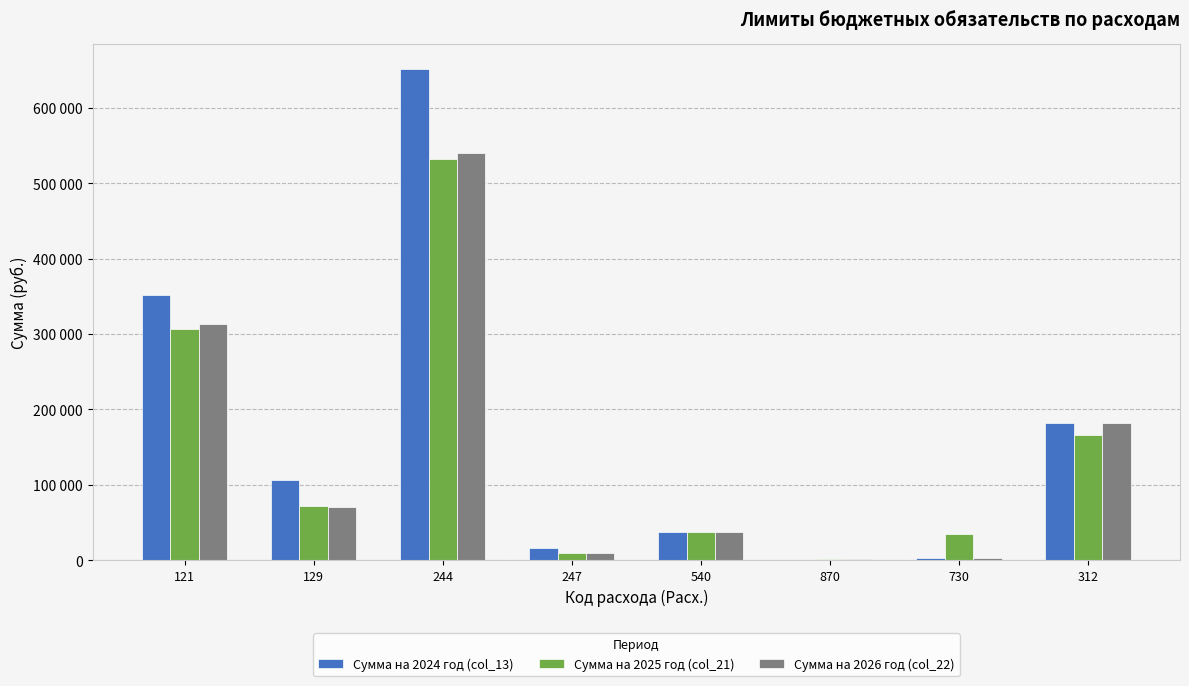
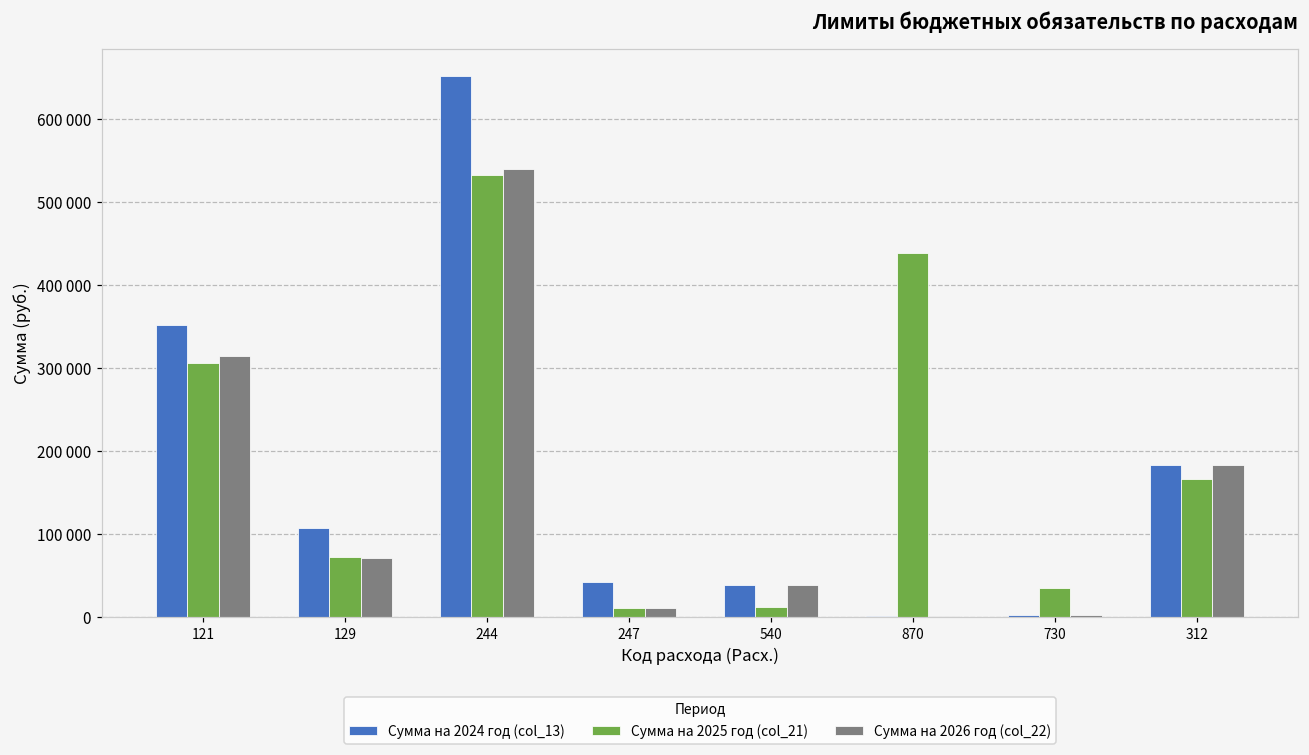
  {
    "Сумма на 2024 год (col_13)": {
      "121": 350000,
      "129": 110000,
      "244": 650000,
-     "247": 20000,
+     "247": 40000,
      "540": 40000,
      "312": 180000
    },
    "Сумма на 2025 год (col_21)": {
      "121": 310000,
      "129": 70000,
      "244": 530000,
      "247": 10000,
-     "540": 40000,
-     "870": 0,
+     "540": 10000,
+     "870": 440000,
      "730": 30000,
      "312": 170000
    },
    "Сумма на 2026 год (col_22)": {
      "121": 310000,
      "129": 70000,
      "244": 540000,
      "247": 10000,
      "540": 40000,
      "312": 180000
    }
  }
